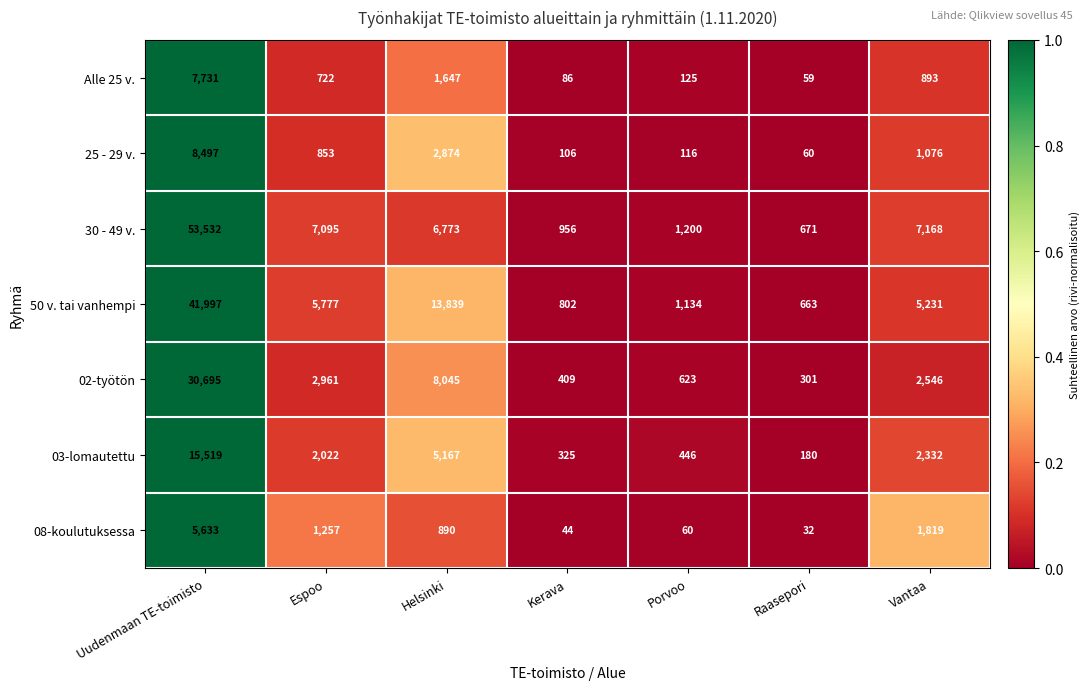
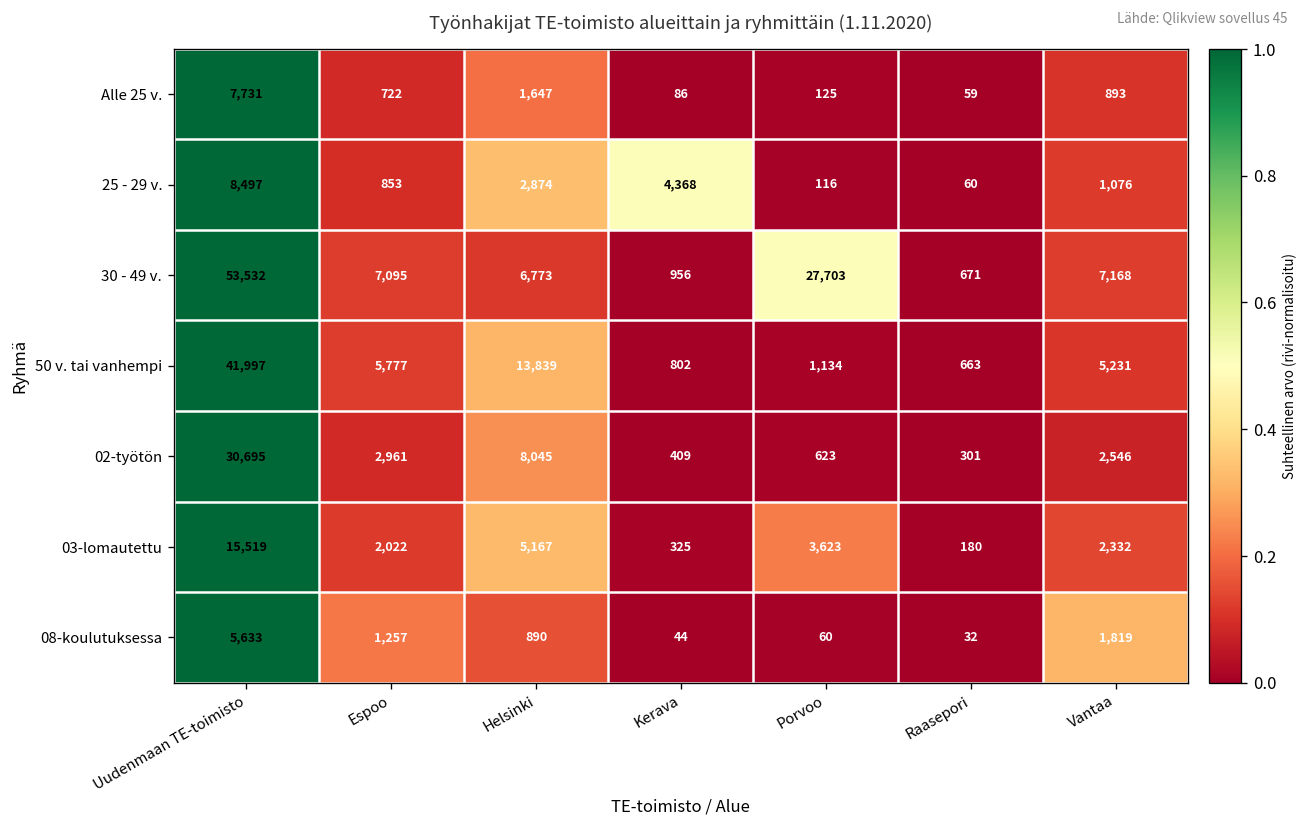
  {
    "Alle 25 v.": {
      "Uudenmaan TE-toimisto": "7,731",
      "Espoo": "722",
      "Helsinki": "1,647",
      "Kerava": "86",
      "Porvoo": "125",
      "Raasepori": "59",
      "Vantaa": "893"
    },
    "25 - 29 v.": {
      "Uudenmaan TE-toimisto": "8,497",
      "Espoo": "853",
      "Helsinki": "2,874",
-     "Kerava": "106",
+     "Kerava": "4,368",
      "Porvoo": "116",
      "Raasepori": "60",
      "Vantaa": "1,076"
    },
    "30 - 49 v.": {
      "Uudenmaan TE-toimisto": "53,532",
      "Espoo": "7,095",
      "Helsinki": "6,773",
      "Kerava": "956",
-     "Porvoo": "1,200",
+     "Porvoo": "27,703",
      "Raasepori": "671",
      "Vantaa": "7,168"
    },
    "50 v. tai vanhempi": {
      "Uudenmaan TE-toimisto": "41,997",
      "Espoo": "5,777",
      "Helsinki": "13,839",
      "Kerava": "802",
      "Porvoo": "1,134",
      "Raasepori": "663",
      "Vantaa": "5,231"
    },
    "02-työtön": {
      "Uudenmaan TE-toimisto": "30,695",
      "Espoo": "2,961",
      "Helsinki": "8,045",
      "Kerava": "409",
      "Porvoo": "623",
      "Raasepori": "301",
      "Vantaa": "2,546"
    },
    "03-lomautettu": {
      "Uudenmaan TE-toimisto": "15,519",
      "Espoo": "2,022",
      "Helsinki": "5,167",
      "Kerava": "325",
-     "Porvoo": "446",
+     "Porvoo": "3,623",
      "Raasepori": "180",
      "Vantaa": "2,332"
    },
    "08-koulutuksessa": {
      "Uudenmaan TE-toimisto": "5,633",
      "Espoo": "1,257",
      "Helsinki": "890",
      "Kerava": "44",
      "Porvoo": "60",
      "Raasepori": "32",
      "Vantaa": "1,819"
    }
  }
